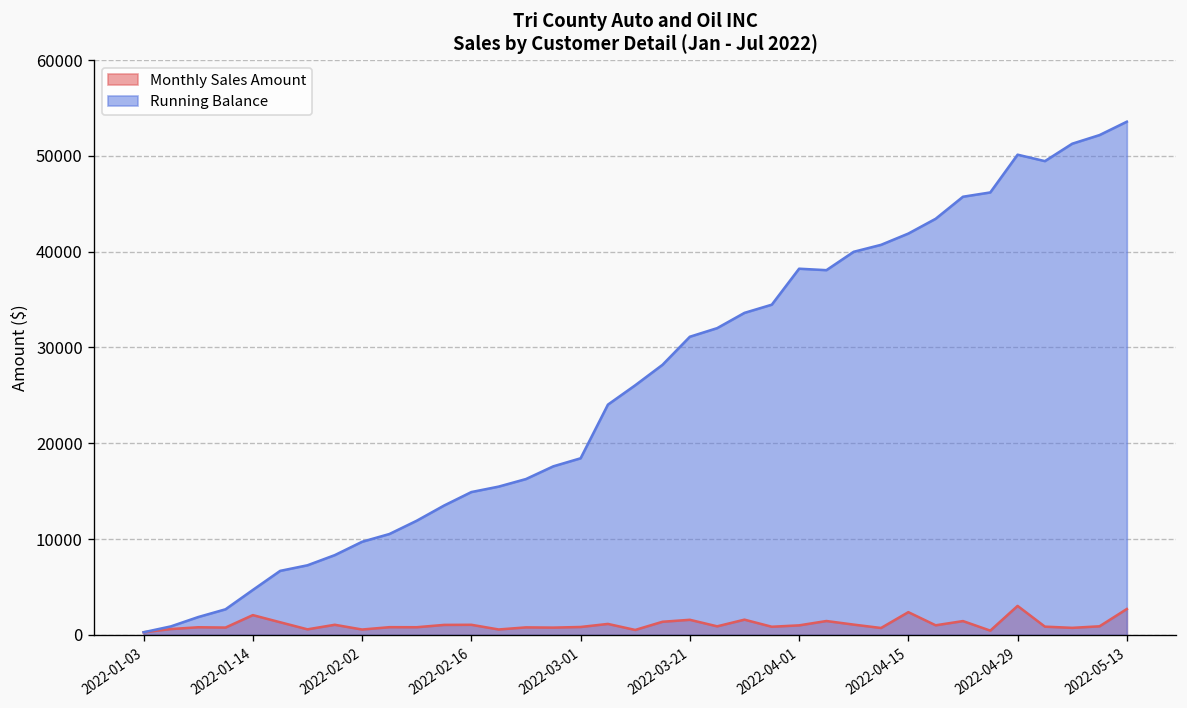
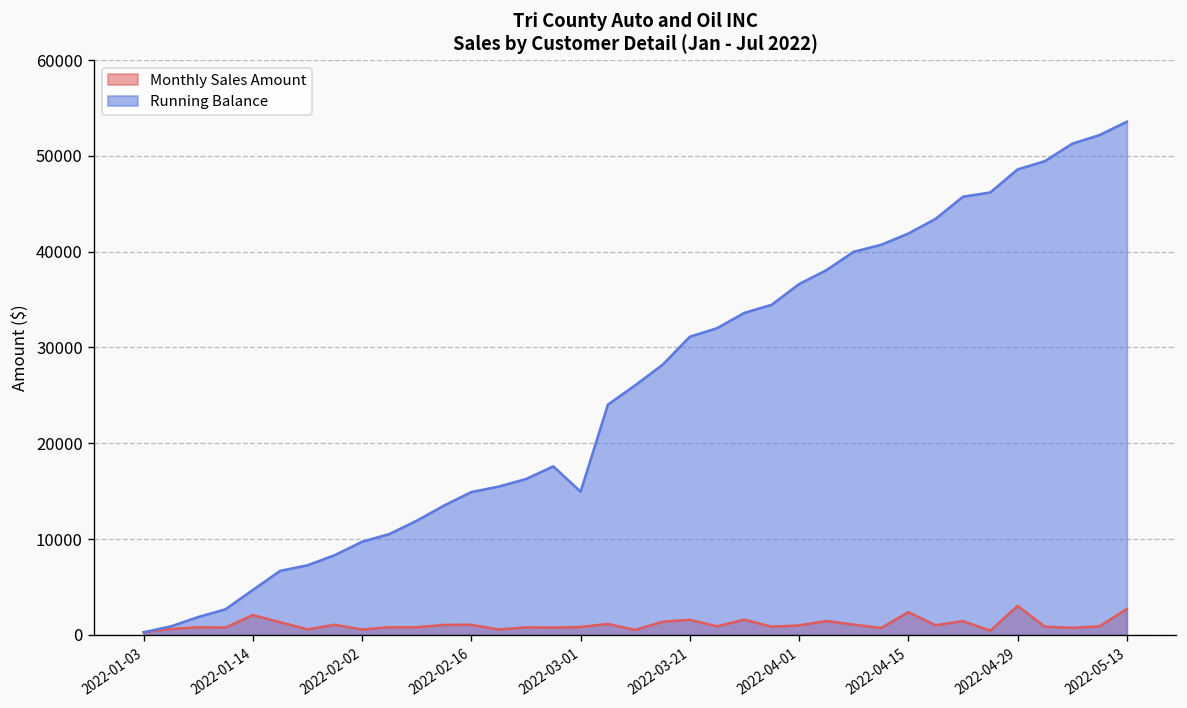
  {
    "Monthly Sales Amount": {
      "2022-01-14": 2000,
      "2022-02-02": 1000,
      "2022-02-16": 1000,
      "2022-03-01": 1000,
      "2022-03-21": 2000,
      "2022-04-01": 1000,
      "2022-04-15": 2000,
      "2022-04-29": 3000,
      "2022-05-13": 3000
    },
    "Running Balance": {
      "2022-01-14": 5000,
      "2022-02-02": 10000,
      "2022-02-16": 15000,
-     "2022-03-01": 18000,
+     "2022-03-01": 15000,
      "2022-03-21": 31000,
-     "2022-04-01": 38000,
+     "2022-04-01": 37000,
      "2022-04-15": 42000,
-     "2022-04-29": 50000,
+     "2022-04-29": 49000,
      "2022-05-13": 54000
    }
  }
